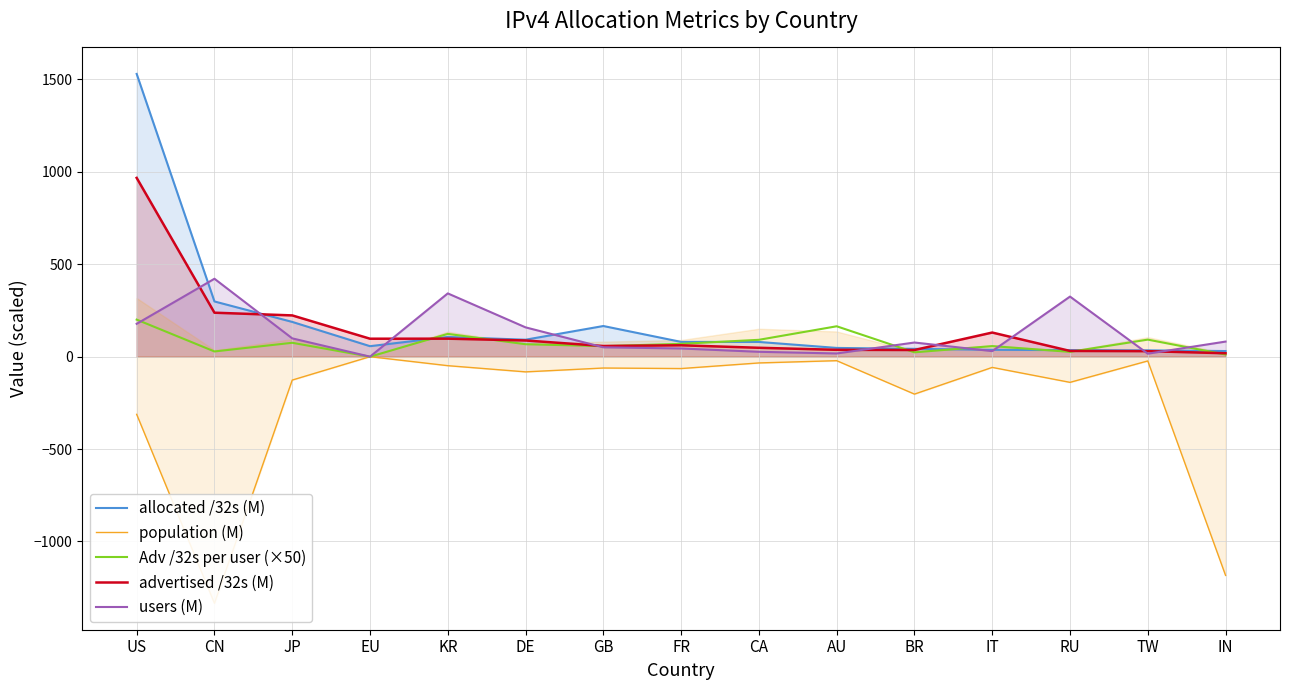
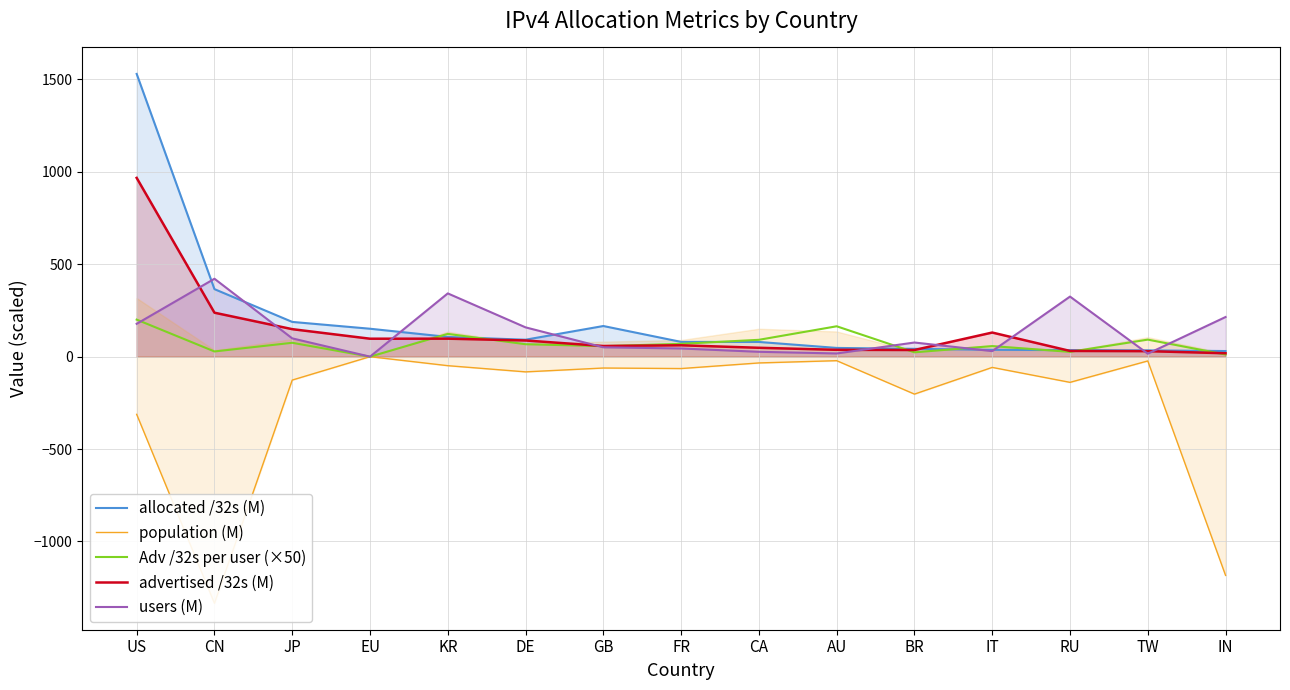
  {
    "allocated /32s (M)": {
      "US": 1530,
-     "CN": 300,
+     "CN": 370,
      "JP": 190,
-     "EU": 60,
+     "EU": 150,
      "GB": 170
    },
    "Adv /32s per user (×50)": {
      "US": 200,
      "JP": 80,
      "AU": 160
    },
    "advertised /32s (M)": {
      "US": 970,
      "CN": 240,
-     "JP": 220,
+     "JP": 150,
      "EU": 100,
      "CA": 50,
      "IT": 130
    },
    "users (M)": {
      "US": 180,
      "CN": 420,
      "KR": 340,
      "DE": 160,
      "FR": 40,
      "CA": 30,
      "AU": 20,
      "BR": 80,
      "RU": 330,
-     "IN": 80
+     "IN": 210
    }
  }
